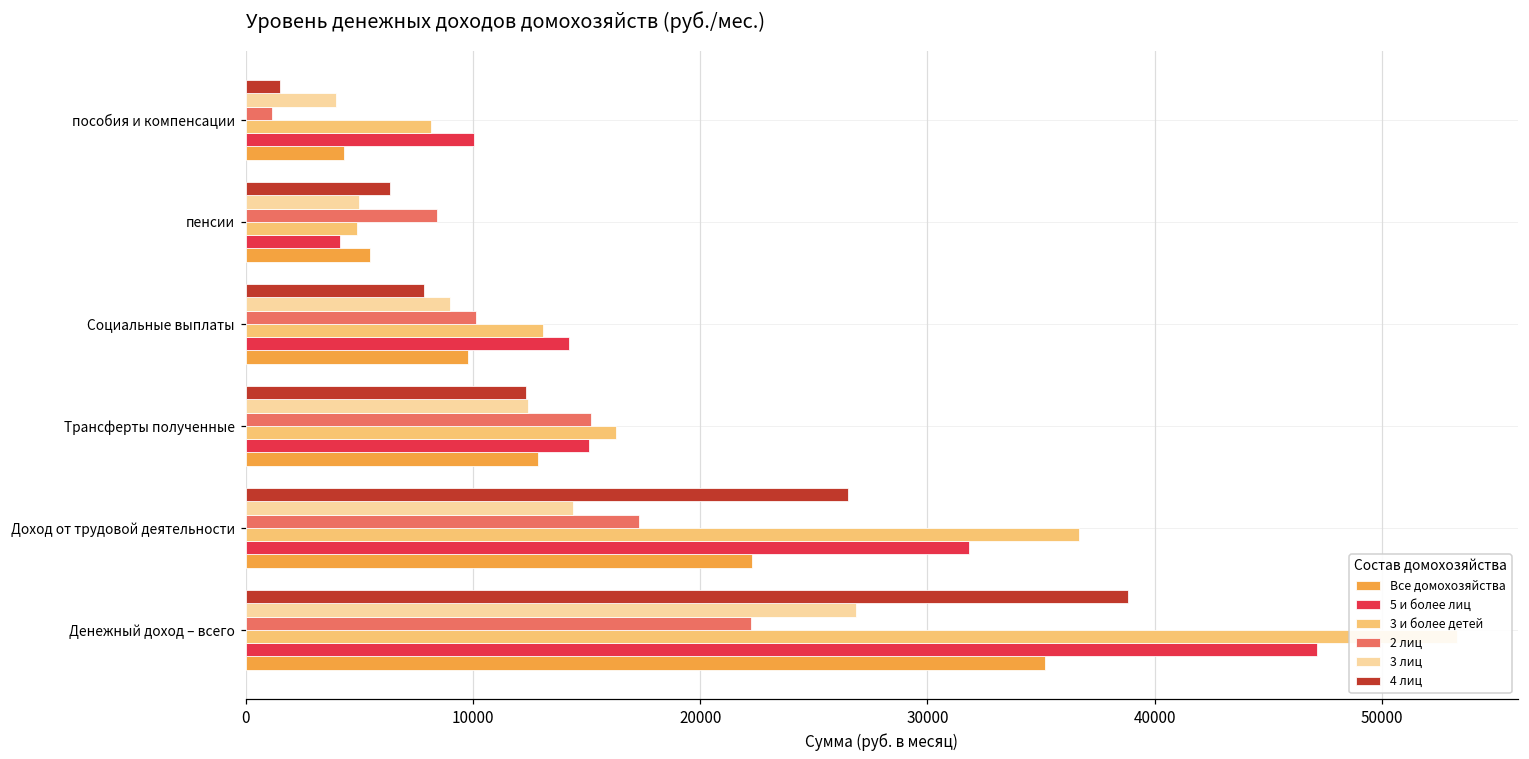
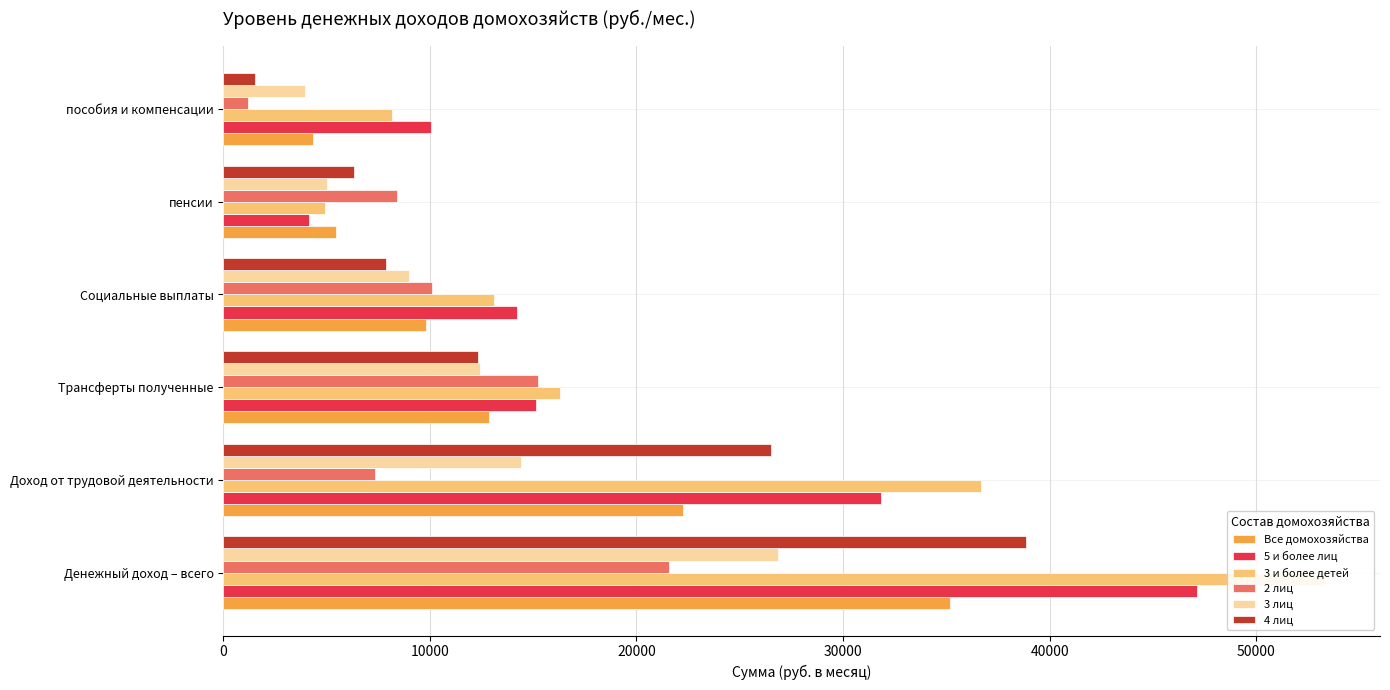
  {
    "2 лиц": {
      "пособия и компенсации": 1200,
      "пенсии": 8400,
      "Социальные выплаты": 10100,
      "Трансферты полученные": 15200,
-     "Доход от трудовой деятельности": 17300,
-     "Денежный доход – всего": 22200
+     "Доход от трудовой деятельности": 7300,
+     "Денежный доход – всего": 21600
    }
  }
